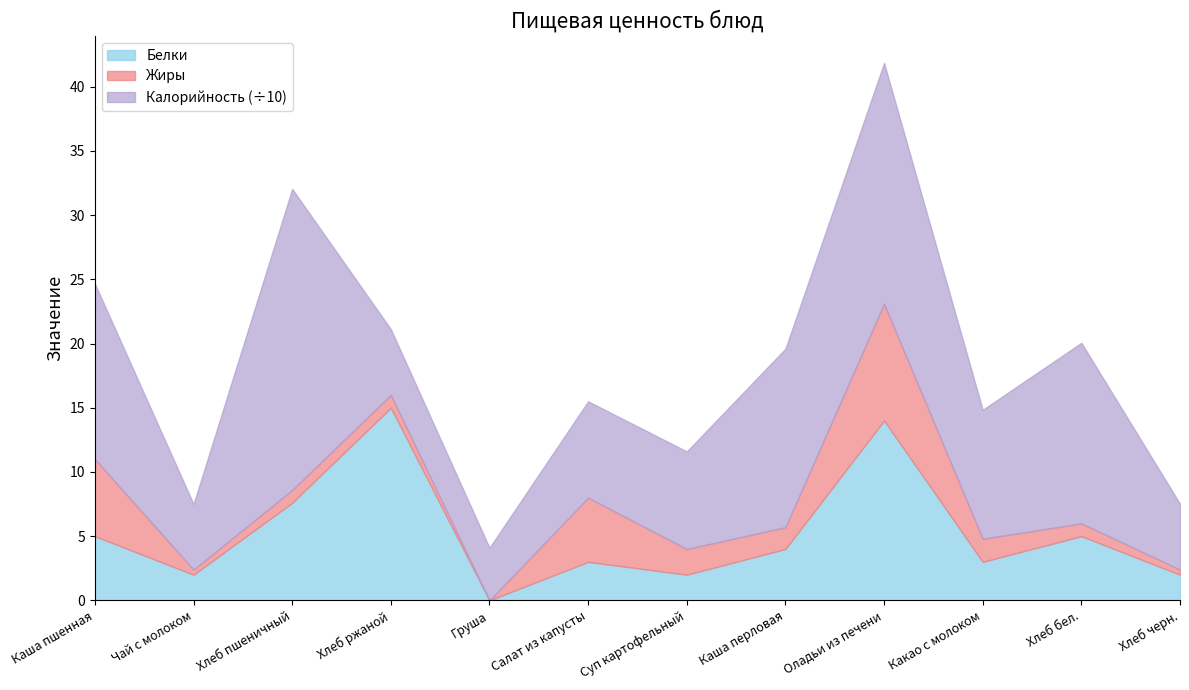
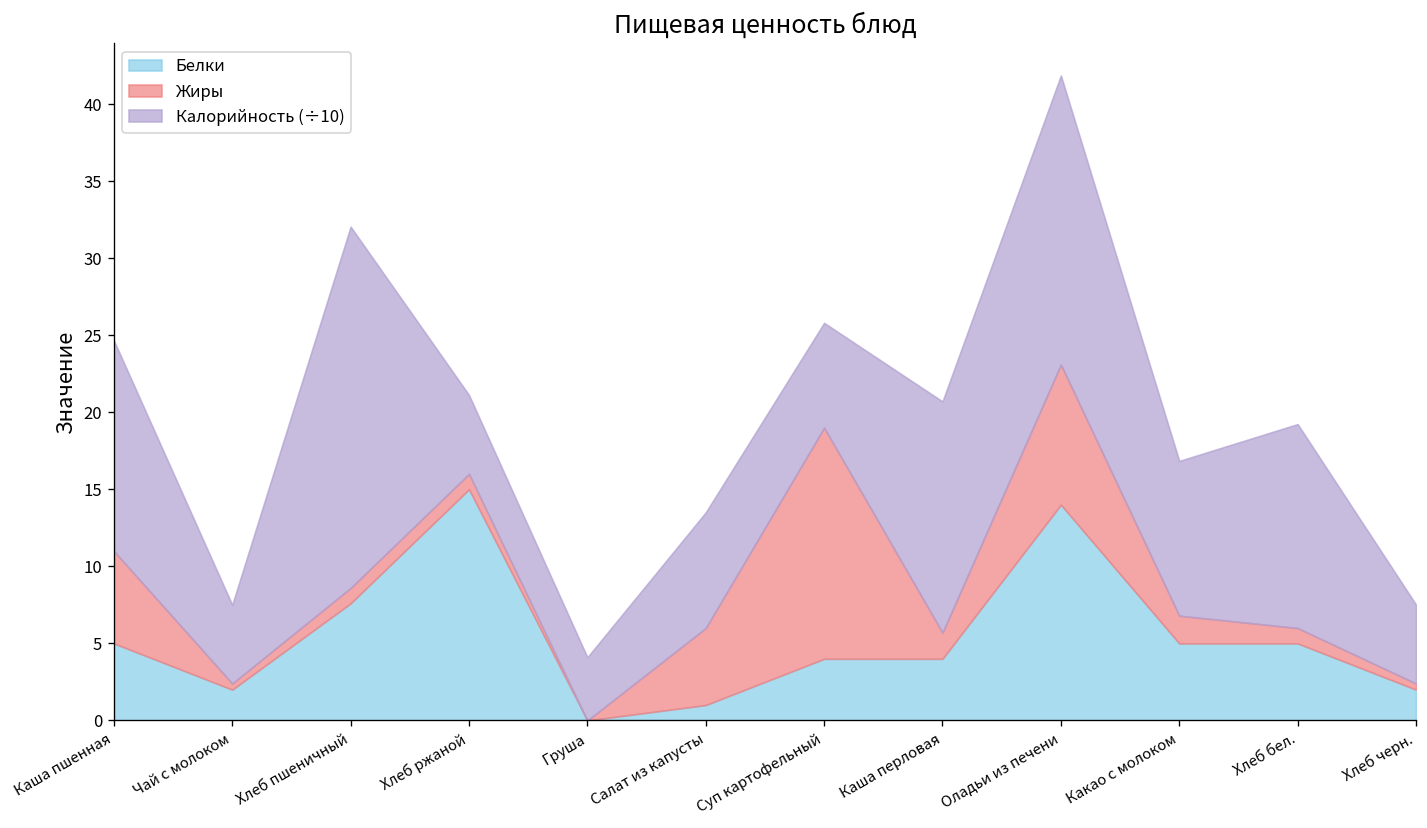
  {
    "Белки": {
      "Каша пшенная": 5,
      "Чай с молоком": 2,
      "Хлеб пшеничный": 7.6,
      "Хлеб ржаной": 15,
-     "Салат из капусты": 3,
-     "Суп картофельный": 2,
+     "Салат из капусты": 1,
+     "Суп картофельный": 4,
      "Каша перловая": 4,
      "Оладьи из печени": 14,
-     "Какао с молоком": 3,
+     "Какао с молоком": 5,
      "Хлеб бел.": 5,
      "Хлеб черн.": 2
    },
    "Жиры": {
      "Каша пшенная": 6,
      "Чай с молоком": 0.4,
      "Хлеб пшеничный": 1,
      "Хлеб ржаной": 1,
      "Салат из капусты": 5,
-     "Суп картофельный": 2,
+     "Суп картофельный": 15,
      "Каша перловая": 1.7,
      "Оладьи из печени": 9,
      "Какао с молоком": 1.8,
      "Хлеб бел.": 1,
      "Хлеб черн.": 0.4
    },
    "Калорийность (÷10)": {
      "Каша пшенная": 13.7,
      "Чай с молоком": 5.1,
      "Хлеб пшеничный": 23.4,
      "Хлеб ржаной": 5.1,
      "Груша": 4.1,
      "Салат из капусты": 7.5,
-     "Суп картофельный": 7.6,
-     "Каша перловая": 13.9,
+     "Суп картофельный": 6.8,
+     "Каша перловая": 15.0,
      "Оладьи из печени": 18.8,
      "Какао с молоком": 10.0,
-     "Хлеб бел.": 14.1,
+     "Хлеб бел.": 13.2,
      "Хлеб черн.": 5.1
    }
  }
